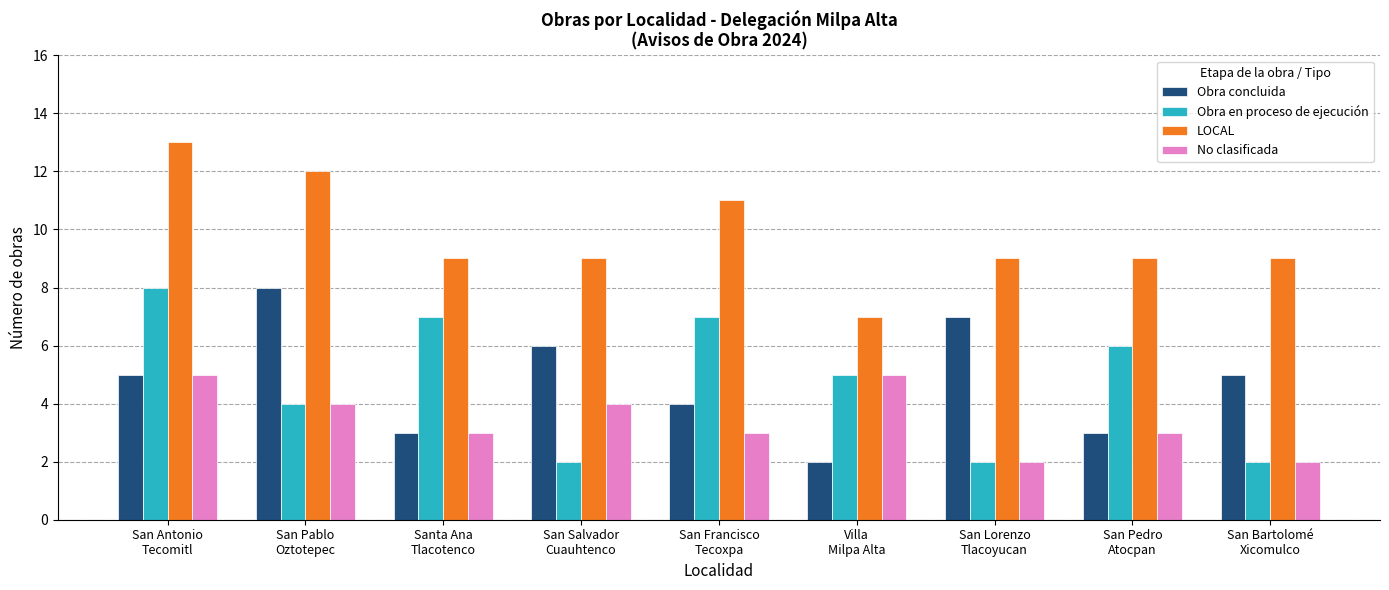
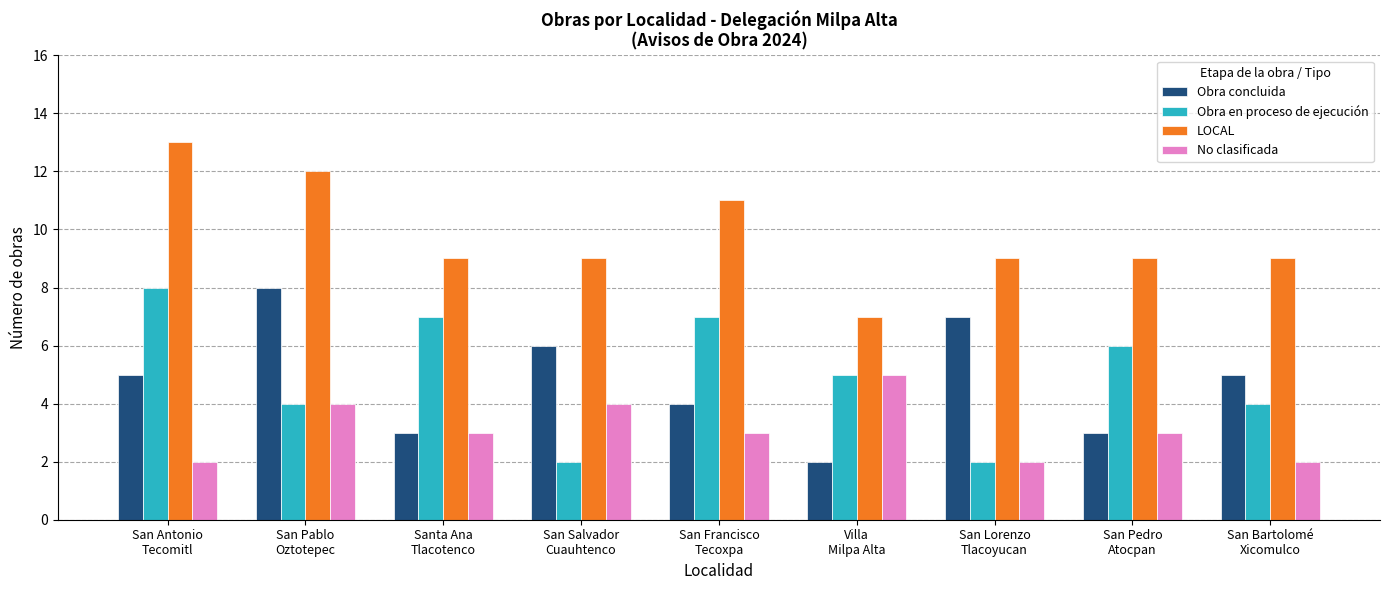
  {
    "Obra concluida": {
      "San Antonio Tecomitl": 5,
      "San Pablo Oztotepec": 8,
      "Santa Ana Tlacotenco": 3,
      "San Salvador Cuauhtenco": 6,
      "San Francisco Tecoxpa": 4,
      "Villa Milpa Alta": 2,
      "San Lorenzo Tlacoyucan": 7,
      "San Pedro Atocpan": 3,
      "San Bartolomé Xicomulco": 5
    },
    "Obra en proceso de ejecución": {
      "San Antonio Tecomitl": 8,
      "San Pablo Oztotepec": 4,
      "Santa Ana Tlacotenco": 7,
      "San Salvador Cuauhtenco": 2,
      "San Francisco Tecoxpa": 7,
      "Villa Milpa Alta": 5,
      "San Lorenzo Tlacoyucan": 2,
      "San Pedro Atocpan": 6,
-     "San Bartolomé Xicomulco": 2
+     "San Bartolomé Xicomulco": 4
    },
    "LOCAL": {
      "San Antonio Tecomitl": 13,
      "San Pablo Oztotepec": 12,
      "Santa Ana Tlacotenco": 9,
      "San Salvador Cuauhtenco": 9,
      "San Francisco Tecoxpa": 11,
      "Villa Milpa Alta": 7,
      "San Lorenzo Tlacoyucan": 9,
      "San Pedro Atocpan": 9,
      "San Bartolomé Xicomulco": 9
    },
    "No clasificada": {
-     "San Antonio Tecomitl": 5,
+     "San Antonio Tecomitl": 2,
      "San Pablo Oztotepec": 4,
      "Santa Ana Tlacotenco": 3,
      "San Salvador Cuauhtenco": 4,
      "San Francisco Tecoxpa": 3,
      "Villa Milpa Alta": 5,
      "San Lorenzo Tlacoyucan": 2,
      "San Pedro Atocpan": 3,
      "San Bartolomé Xicomulco": 2
    }
  }
